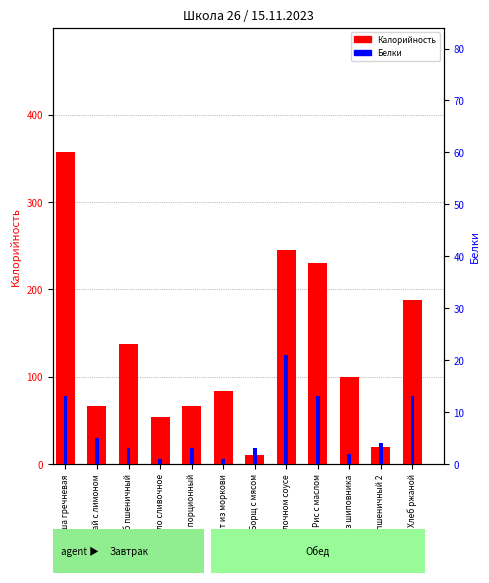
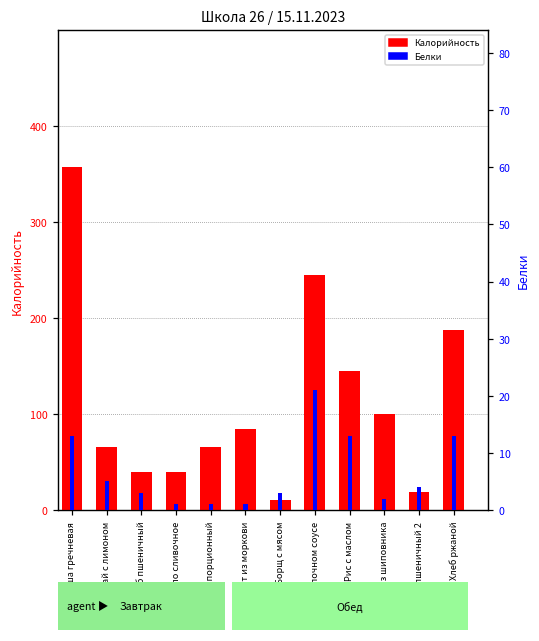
  {
    "Калорийность": {
      "Каша гречневая": 360,
      "Чай с лимоном": 70,
-     "Хлеб пшеничный": 140,
-     "Масло сливочное": 50,
+     "Хлеб пшеничный": 40,
+     "Масло сливочное": 40,
      "Сыр порционный": 70,
      "Салат из моркови": 80,
      "Борщ с мясом": 10,
      "Рыба в молочном соусе": 250,
-     "Рис с маслом": 230,
+     "Рис с маслом": 150,
      "Напиток из шиповника": 100,
      "Хлеб пшеничный 2": 20,
      "Хлеб ржаной": 190
    },
    "Белки": {
      "Каша гречневая": 13,
      "Чай с лимоном": 5,
      "Хлеб пшеничный": 3,
      "Масло сливочное": 1,
-     "Сыр порционный": 3,
+     "Сыр порционный": 1,
      "Салат из моркови": 1,
      "Борщ с мясом": 3,
      "Рыба в молочном соусе": 21,
      "Рис с маслом": 13,
      "Напиток из шиповника": 2,
      "Хлеб пшеничный 2": 4,
      "Хлеб ржаной": 13
    }
  }
